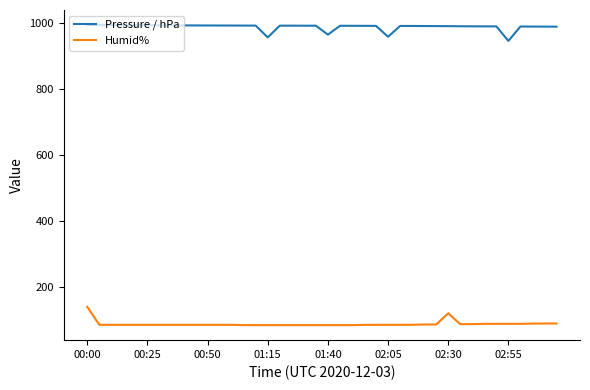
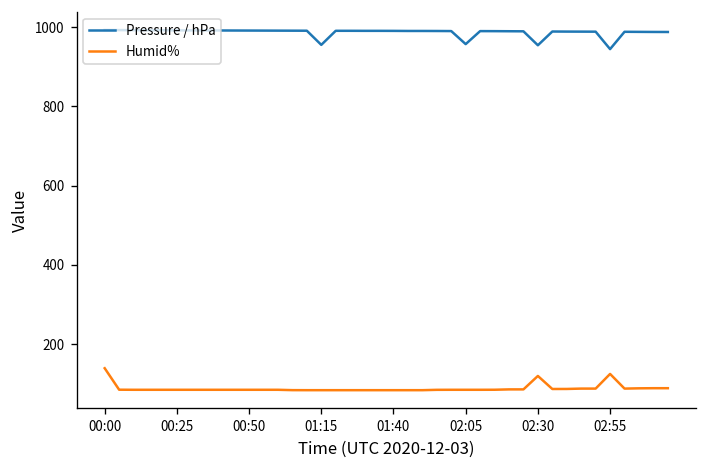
  {
    "Pressure / hPa": {
      "00:50": 990,
      "01:15": 960,
-     "01:40": 960,
+     "01:40": 990,
      "02:05": 960,
-     "02:30": 990,
+     "02:30": 950,
      "02:55": 940
    },
    "Humid%": {
      "00:00": 140,
      "00:25": 90,
      "00:50": 90,
      "01:15": 80,
      "01:40": 80,
      "02:05": 90,
      "02:30": 120,
-     "02:55": 90
+     "02:55": 130
    }
  }
